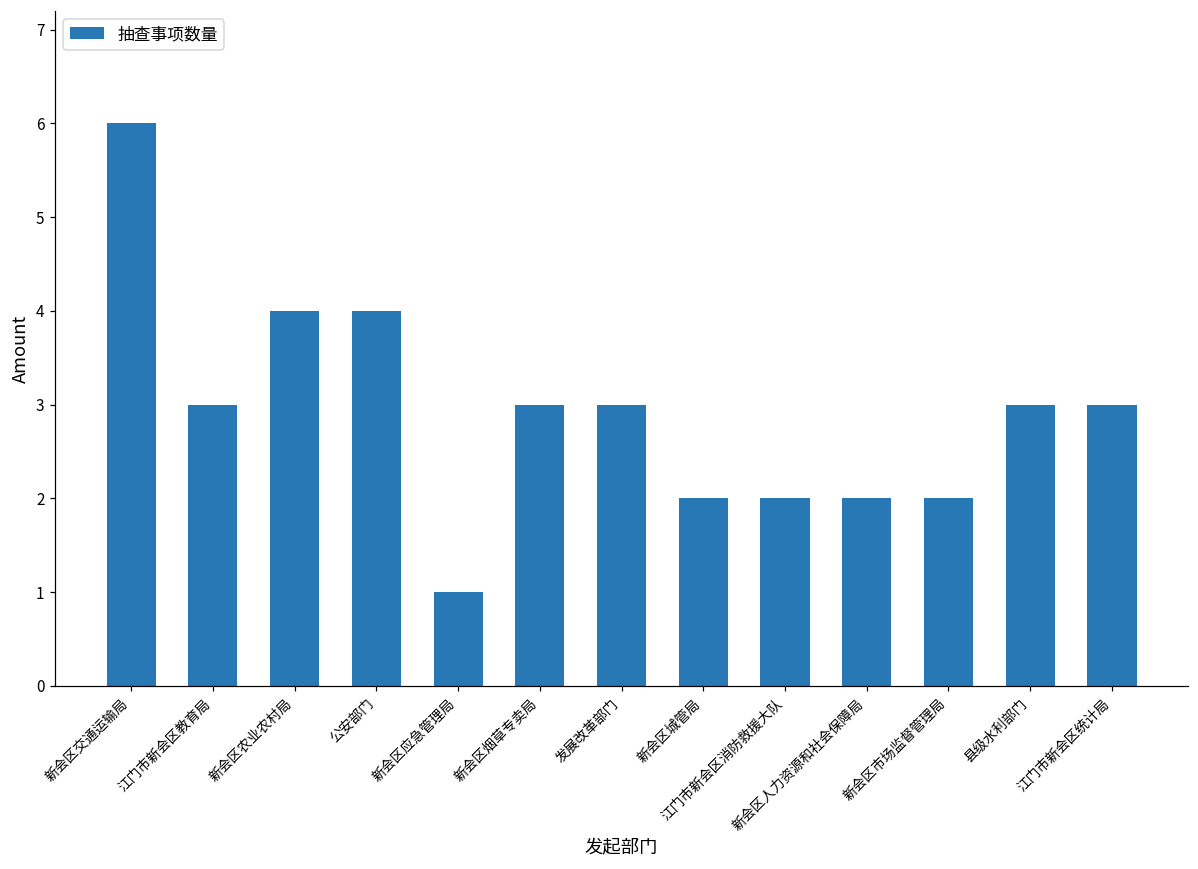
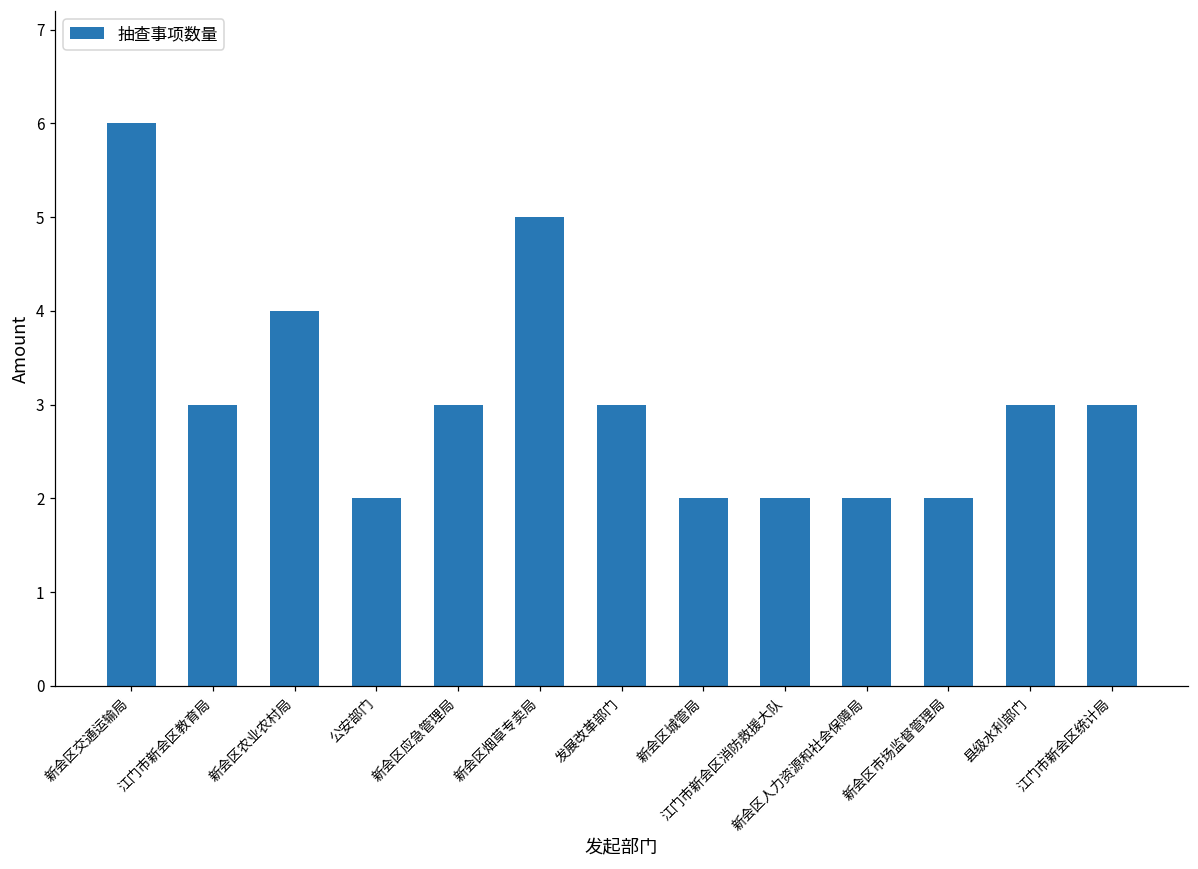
  {
    "新会区交通运输局": 6,
    "江门市新会区教育局": 3,
    "新会区农业农村局": 4,
-   "公安部门": 4,
-   "新会区应急管理局": 1,
-   "新会区烟草专卖局": 3,
+   "公安部门": 2,
+   "新会区应急管理局": 3,
+   "新会区烟草专卖局": 5,
    "发展改革部门": 3,
    "新会区城管局": 2,
    "江门市新会区消防救援大队": 2,
    "新会区人力资源和社会保障局": 2,
    "新会区市场监督管理局": 2,
    "县级水利部门": 3,
    "江门市新会区统计局": 3
  }
